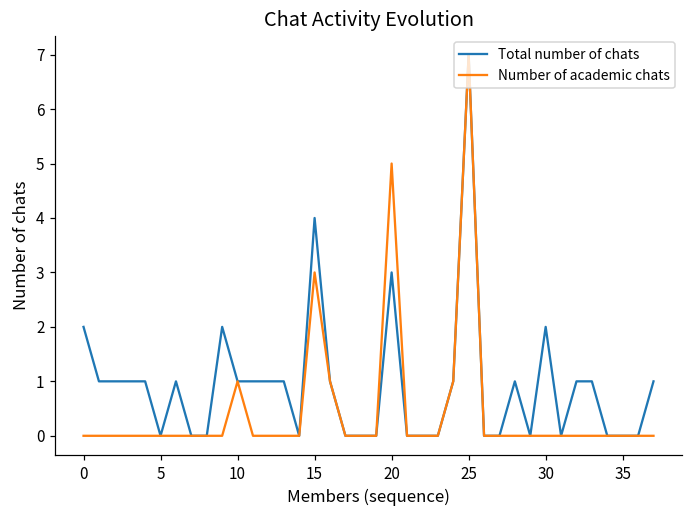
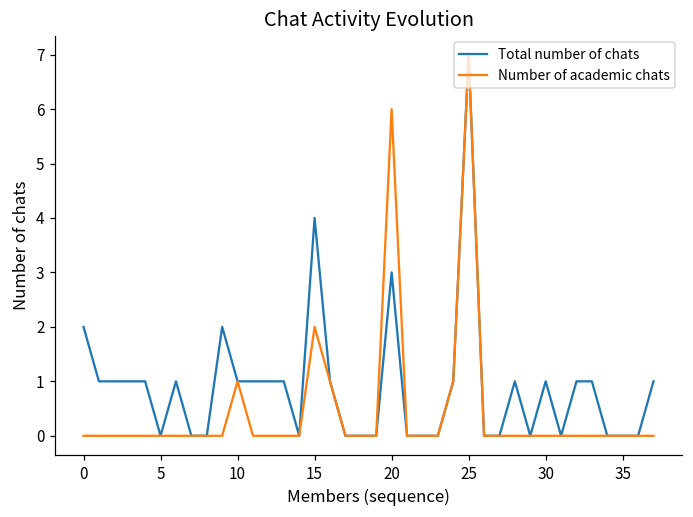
  {
    "Total number of chats": {
      "0": 2,
      "15": 4,
      "20": 3,
-     "30": 2
+     "30": 1
    },
    "Number of academic chats": {
      "0": 0,
-     "15": 3,
-     "20": 5,
+     "15": 2,
+     "20": 6,
      "30": 0
    }
  }
